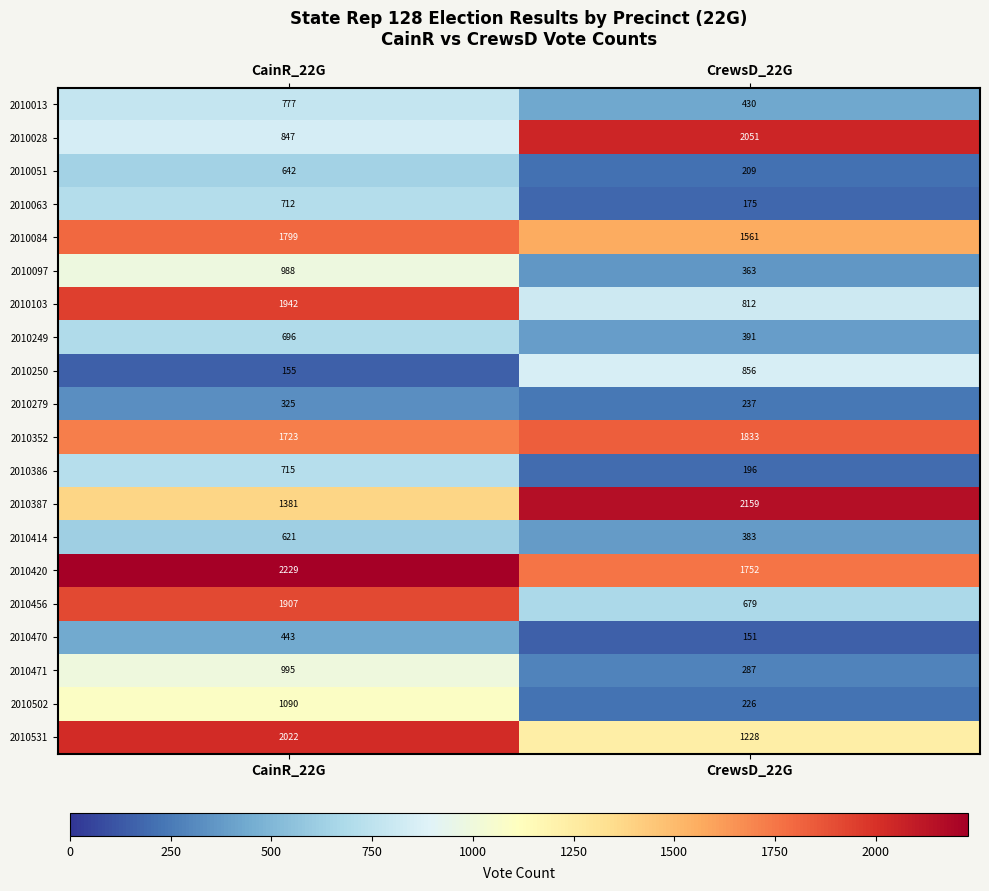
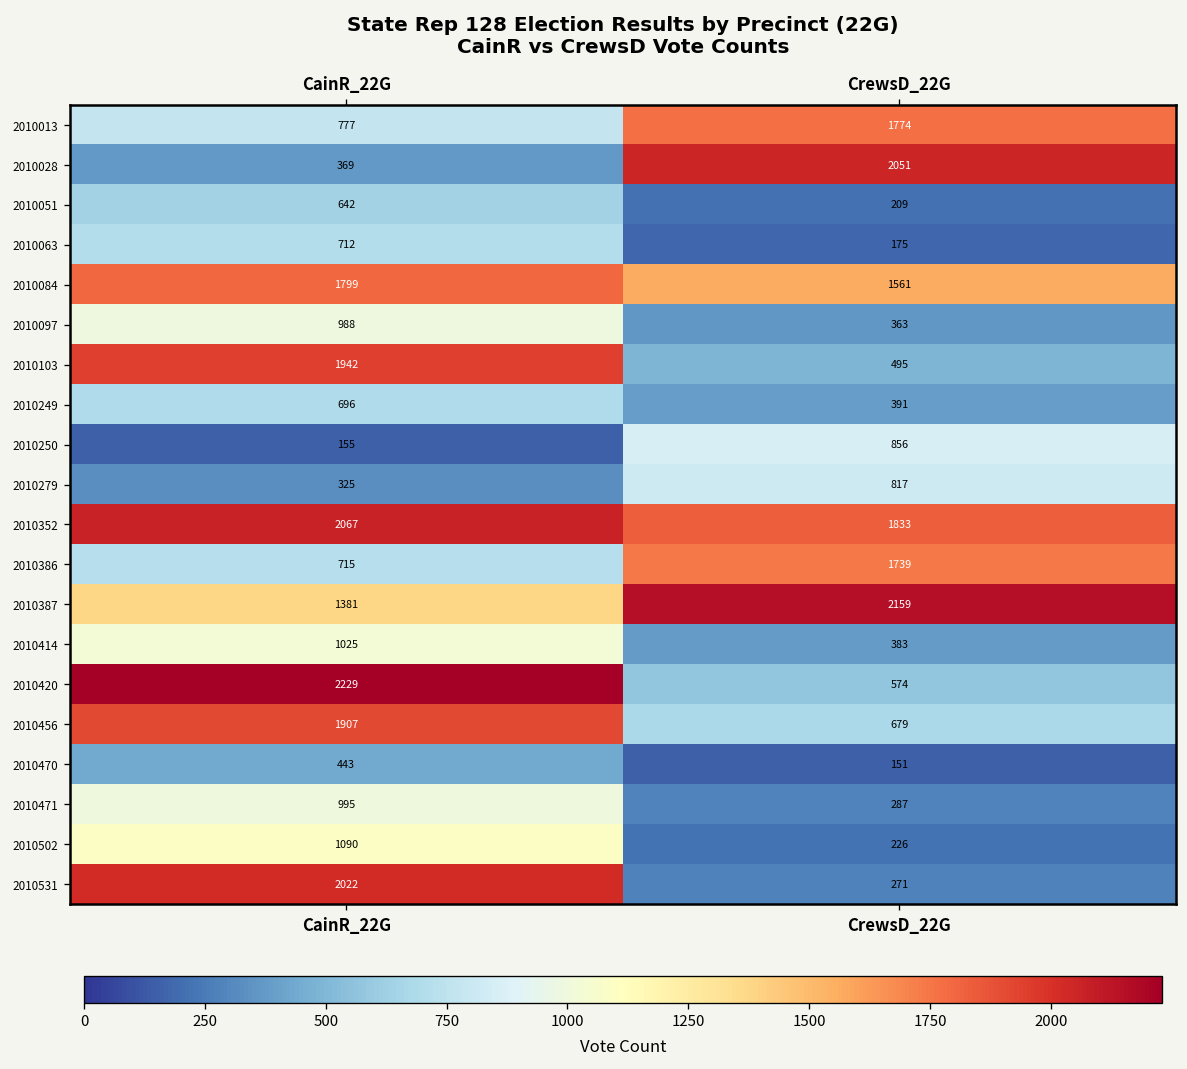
  {
    "2010013": {
      "CainR_22G": 777,
-     "CrewsD_22G": 430
+     "CrewsD_22G": 1774
    },
    "2010028": {
-     "CainR_22G": 847,
+     "CainR_22G": 369,
      "CrewsD_22G": 2051
    },
    "2010051": {
      "CainR_22G": 642,
      "CrewsD_22G": 209
    },
    "2010063": {
      "CainR_22G": 712,
      "CrewsD_22G": 175
    },
    "2010084": {
      "CainR_22G": 1799,
      "CrewsD_22G": 1561
    },
    "2010097": {
      "CainR_22G": 988,
      "CrewsD_22G": 363
    },
    "2010103": {
      "CainR_22G": 1942,
-     "CrewsD_22G": 812
+     "CrewsD_22G": 495
    },
    "2010249": {
      "CainR_22G": 696,
      "CrewsD_22G": 391
    },
    "2010250": {
      "CainR_22G": 155,
      "CrewsD_22G": 856
    },
    "2010279": {
      "CainR_22G": 325,
-     "CrewsD_22G": 237
+     "CrewsD_22G": 817
    },
    "2010352": {
-     "CainR_22G": 1723,
+     "CainR_22G": 2067,
      "CrewsD_22G": 1833
    },
    "2010386": {
      "CainR_22G": 715,
-     "CrewsD_22G": 196
+     "CrewsD_22G": 1739
    },
    "2010387": {
      "CainR_22G": 1381,
      "CrewsD_22G": 2159
    },
    "2010414": {
-     "CainR_22G": 621,
+     "CainR_22G": 1025,
      "CrewsD_22G": 383
    },
    "2010420": {
      "CainR_22G": 2229,
-     "CrewsD_22G": 1752
+     "CrewsD_22G": 574
    },
    "2010456": {
      "CainR_22G": 1907,
      "CrewsD_22G": 679
    },
    "2010470": {
      "CainR_22G": 443,
      "CrewsD_22G": 151
    },
    "2010471": {
      "CainR_22G": 995,
      "CrewsD_22G": 287
    },
    "2010502": {
      "CainR_22G": 1090,
      "CrewsD_22G": 226
    },
    "2010531": {
      "CainR_22G": 2022,
-     "CrewsD_22G": 1228
+     "CrewsD_22G": 271
    }
  }
